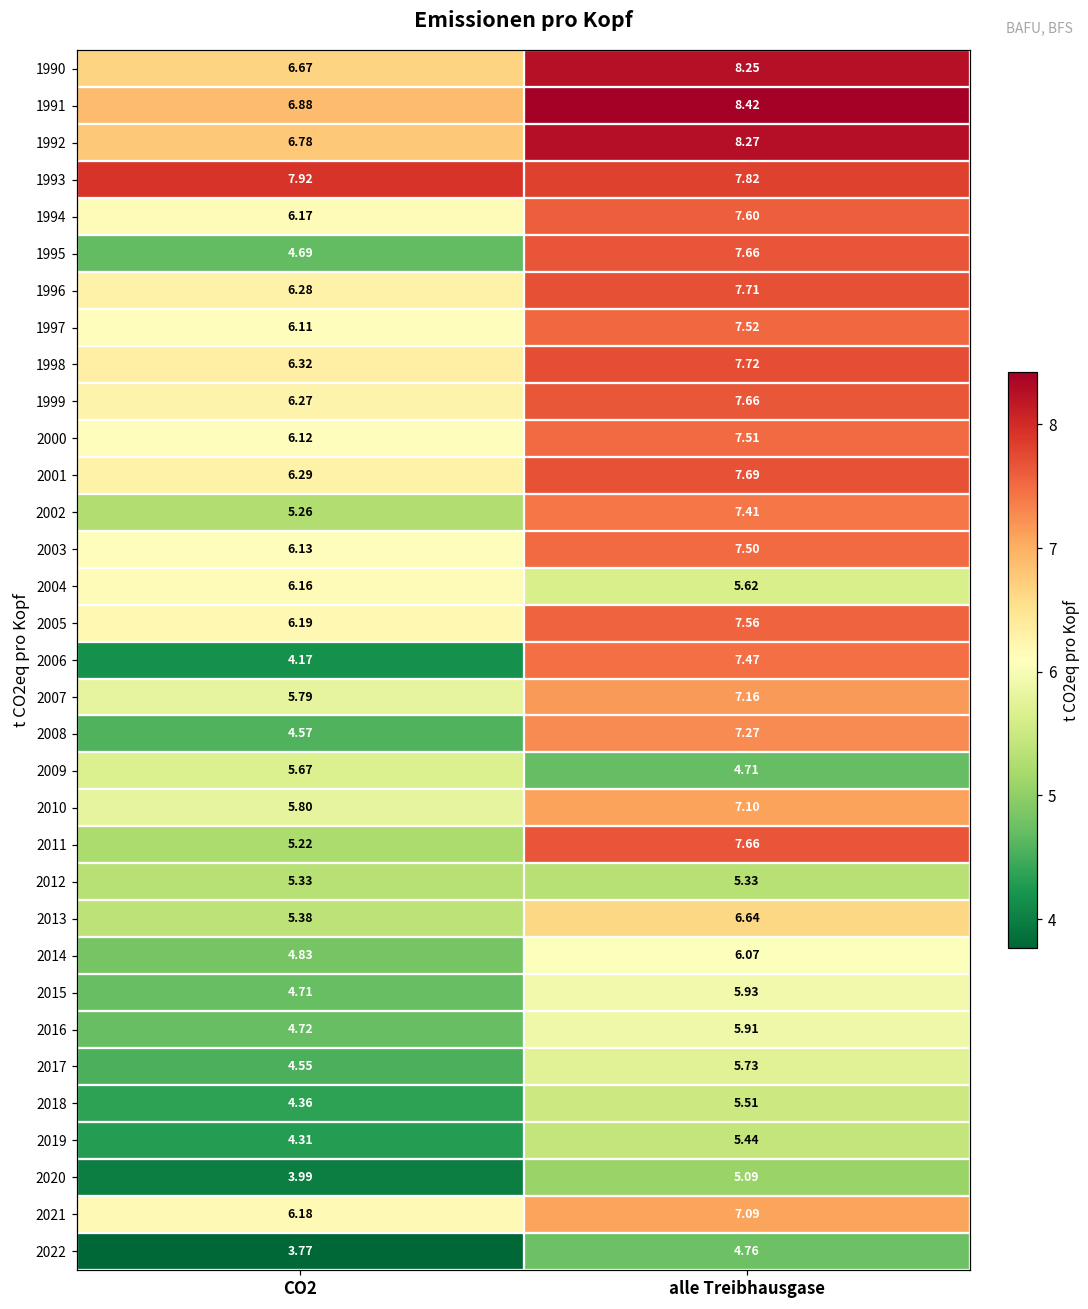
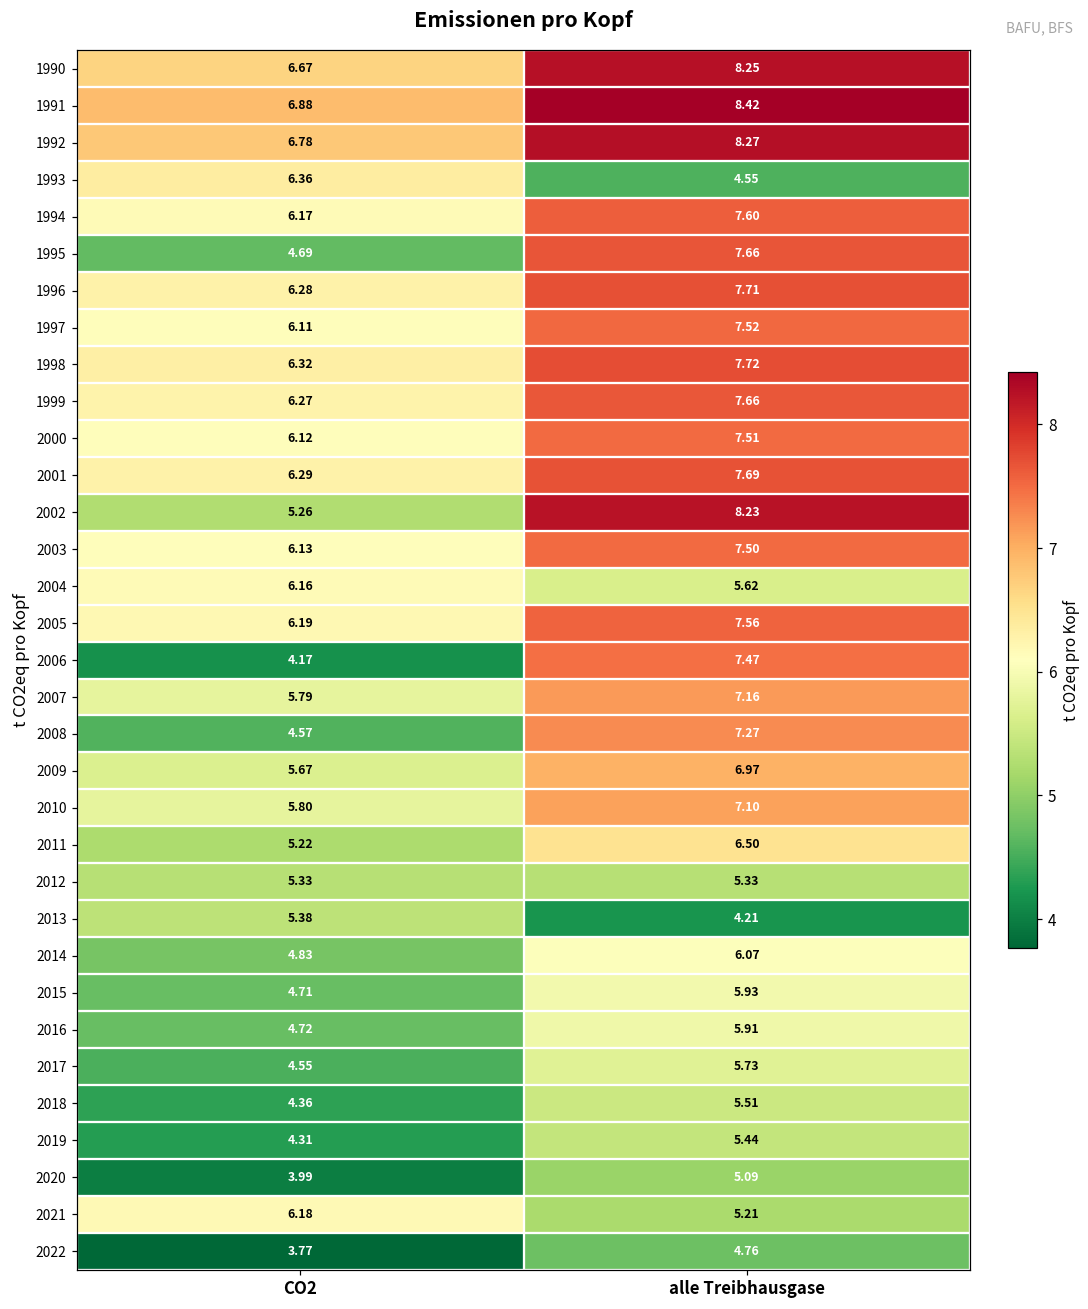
  {
    "1990": {
      "CO2": 6.67,
      "alle Treibhausgase": 8.25
    },
    "1991": {
      "CO2": 6.88,
      "alle Treibhausgase": 8.42
    },
    "1992": {
      "CO2": 6.78,
      "alle Treibhausgase": 8.27
    },
    "1993": {
-     "CO2": 7.92,
-     "alle Treibhausgase": 7.82
+     "CO2": 6.36,
+     "alle Treibhausgase": 4.55
    },
    "1994": {
      "CO2": 6.17,
      "alle Treibhausgase": 7.60
    },
    "1995": {
      "CO2": 4.69,
      "alle Treibhausgase": 7.66
    },
    "1996": {
      "CO2": 6.28,
      "alle Treibhausgase": 7.71
    },
    "1997": {
      "CO2": 6.11,
      "alle Treibhausgase": 7.52
    },
    "1998": {
      "CO2": 6.32,
      "alle Treibhausgase": 7.72
    },
    "1999": {
      "CO2": 6.27,
      "alle Treibhausgase": 7.66
    },
    "2000": {
      "CO2": 6.12,
      "alle Treibhausgase": 7.51
    },
    "2001": {
      "CO2": 6.29,
      "alle Treibhausgase": 7.69
    },
    "2002": {
      "CO2": 5.26,
-     "alle Treibhausgase": 7.41
+     "alle Treibhausgase": 8.23
    },
    "2003": {
      "CO2": 6.13,
      "alle Treibhausgase": 7.50
    },
    "2004": {
      "CO2": 6.16,
      "alle Treibhausgase": 5.62
    },
    "2005": {
      "CO2": 6.19,
      "alle Treibhausgase": 7.56
    },
    "2006": {
      "CO2": 4.17,
      "alle Treibhausgase": 7.47
    },
    "2007": {
      "CO2": 5.79,
      "alle Treibhausgase": 7.16
    },
    "2008": {
      "CO2": 4.57,
      "alle Treibhausgase": 7.27
    },
    "2009": {
      "CO2": 5.67,
-     "alle Treibhausgase": 4.71
+     "alle Treibhausgase": 6.97
    },
    "2010": {
      "CO2": 5.80,
      "alle Treibhausgase": 7.10
    },
    "2011": {
      "CO2": 5.22,
-     "alle Treibhausgase": 7.66
+     "alle Treibhausgase": 6.50
    },
    "2012": {
      "CO2": 5.33,
      "alle Treibhausgase": 5.33
    },
    "2013": {
      "CO2": 5.38,
-     "alle Treibhausgase": 6.64
+     "alle Treibhausgase": 4.21
    },
    "2014": {
      "CO2": 4.83,
      "alle Treibhausgase": 6.07
    },
    "2015": {
      "CO2": 4.71,
      "alle Treibhausgase": 5.93
    },
    "2016": {
      "CO2": 4.72,
      "alle Treibhausgase": 5.91
    },
    "2017": {
      "CO2": 4.55,
      "alle Treibhausgase": 5.73
    },
    "2018": {
      "CO2": 4.36,
      "alle Treibhausgase": 5.51
    },
    "2019": {
      "CO2": 4.31,
      "alle Treibhausgase": 5.44
    },
    "2020": {
      "CO2": 3.99,
      "alle Treibhausgase": 5.09
    },
    "2021": {
      "CO2": 6.18,
-     "alle Treibhausgase": 7.09
+     "alle Treibhausgase": 5.21
    },
    "2022": {
      "CO2": 3.77,
      "alle Treibhausgase": 4.76
    }
  }
